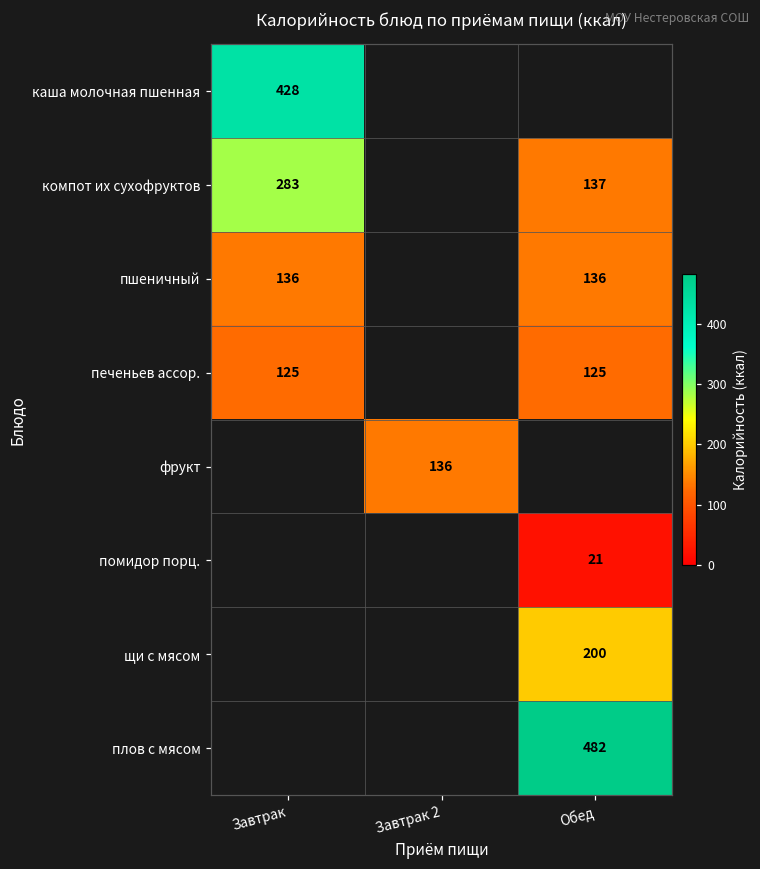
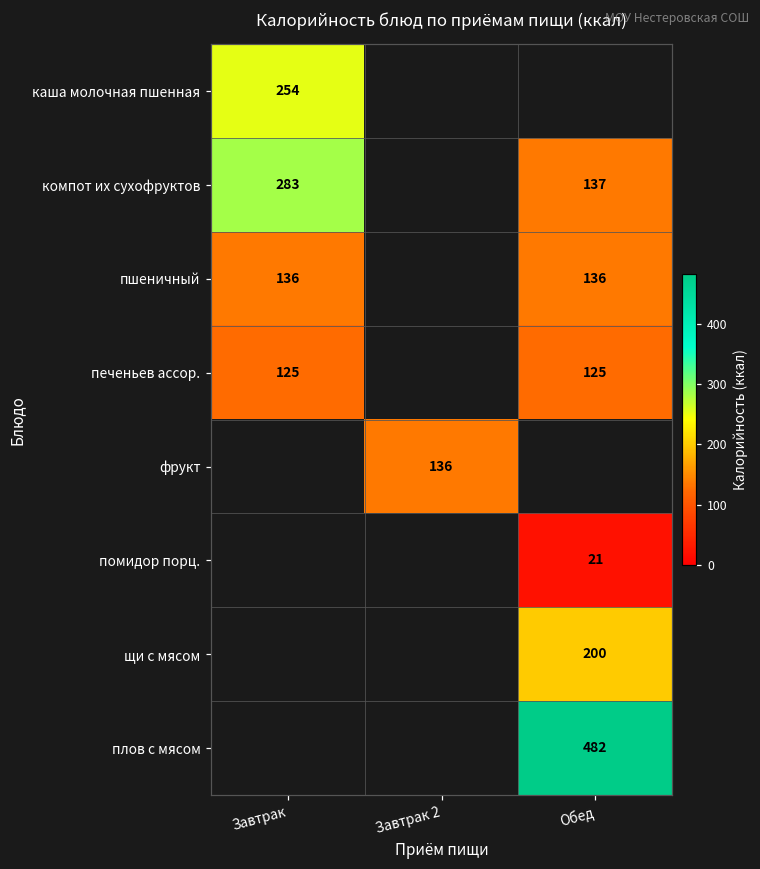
  {
    "каша молочная пшенная": {
-     "Завтрак": 428
+     "Завтрак": 254
    },
    "компот их сухофруктов": {
      "Завтрак": 283,
      "Обед": 137
    },
    "пшеничный": {
      "Завтрак": 136,
      "Обед": 136
    },
    "печеньев ассор.": {
      "Завтрак": 125,
      "Обед": 125
    },
    "фрукт": {
      "Завтрак 2": 136
    },
    "помидор порц.": {
      "Обед": 21
    },
    "щи с мясом": {
      "Обед": 200
    },
    "плов с мясом": {
      "Обед": 482
    }
  }
